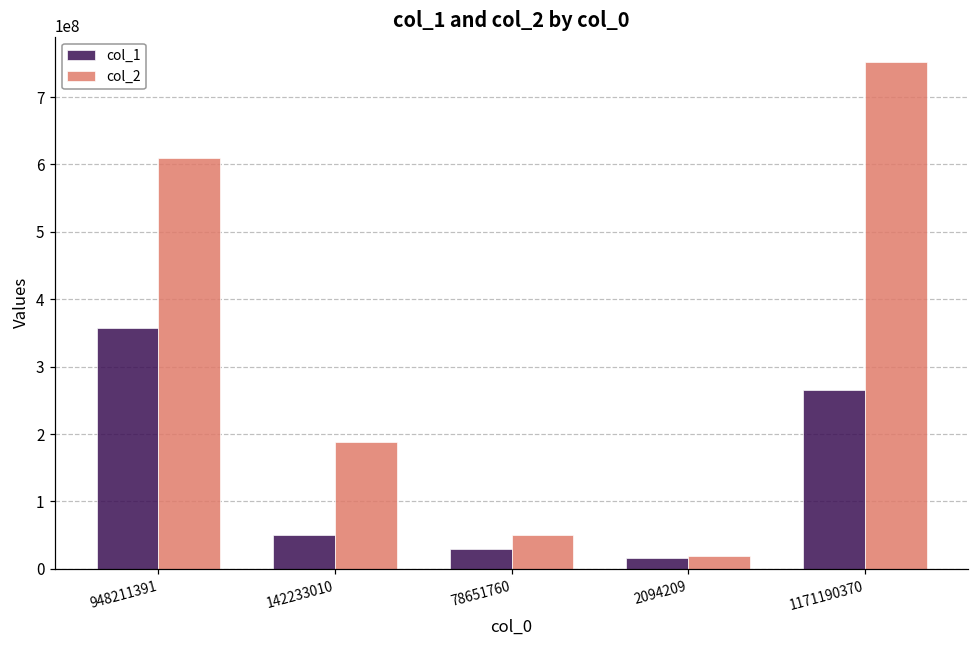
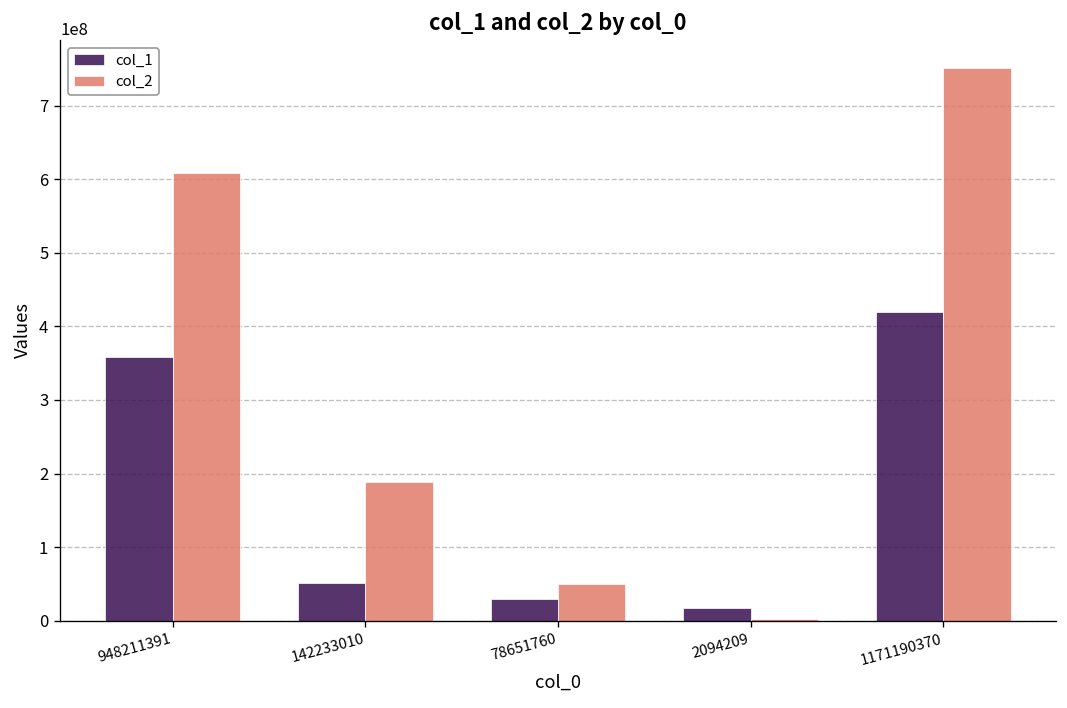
  {
    "col_1": {
      "948211391": 360000000,
      "142233010": 50000000,
      "78651760": 30000000,
      "2094209": 20000000,
-     "1171190370": 270000000
+     "1171190370": 420000000
    },
    "col_2": {
      "948211391": 610000000,
      "142233010": 190000000,
      "78651760": 50000000,
-     "2094209": 20000000,
+     "2094209": 0,
      "1171190370": 750000000
    }
  }
